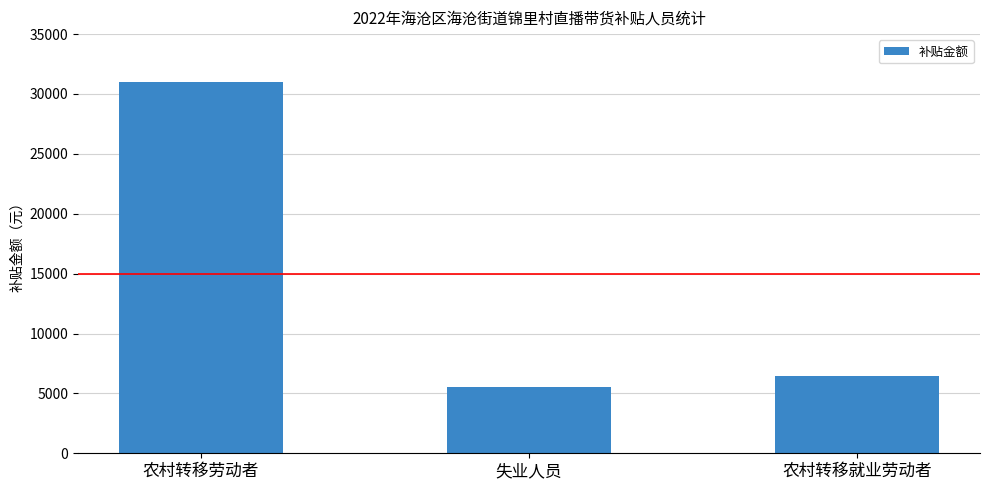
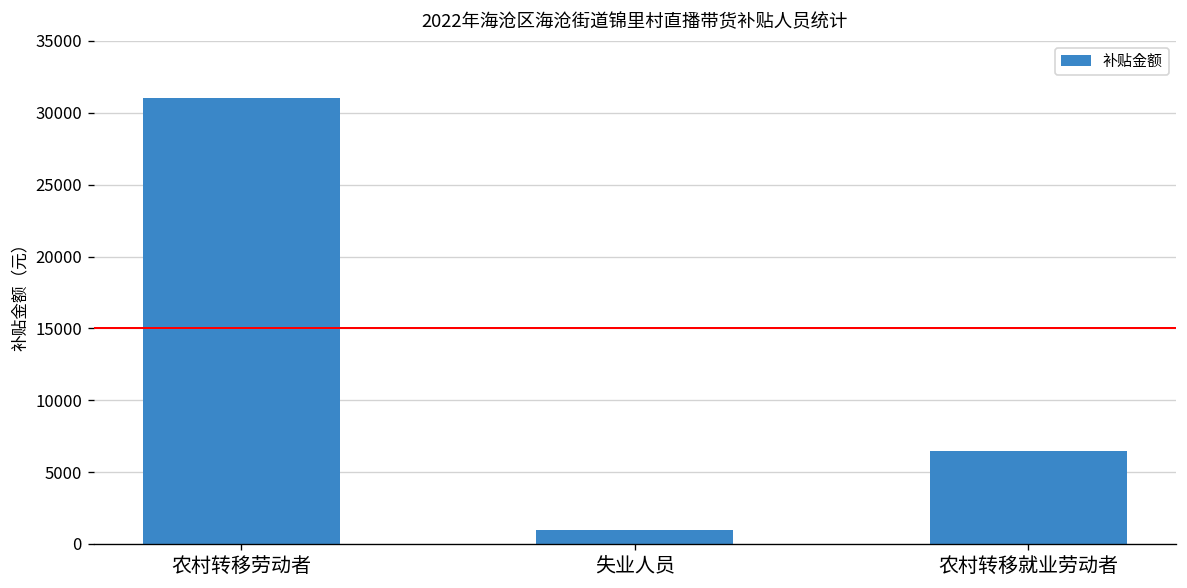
  {
    "农村转移劳动者": 31000,
-   "失业人员": 5500,
+   "失业人员": 1000,
    "农村转移就业劳动者": 6400
  }
